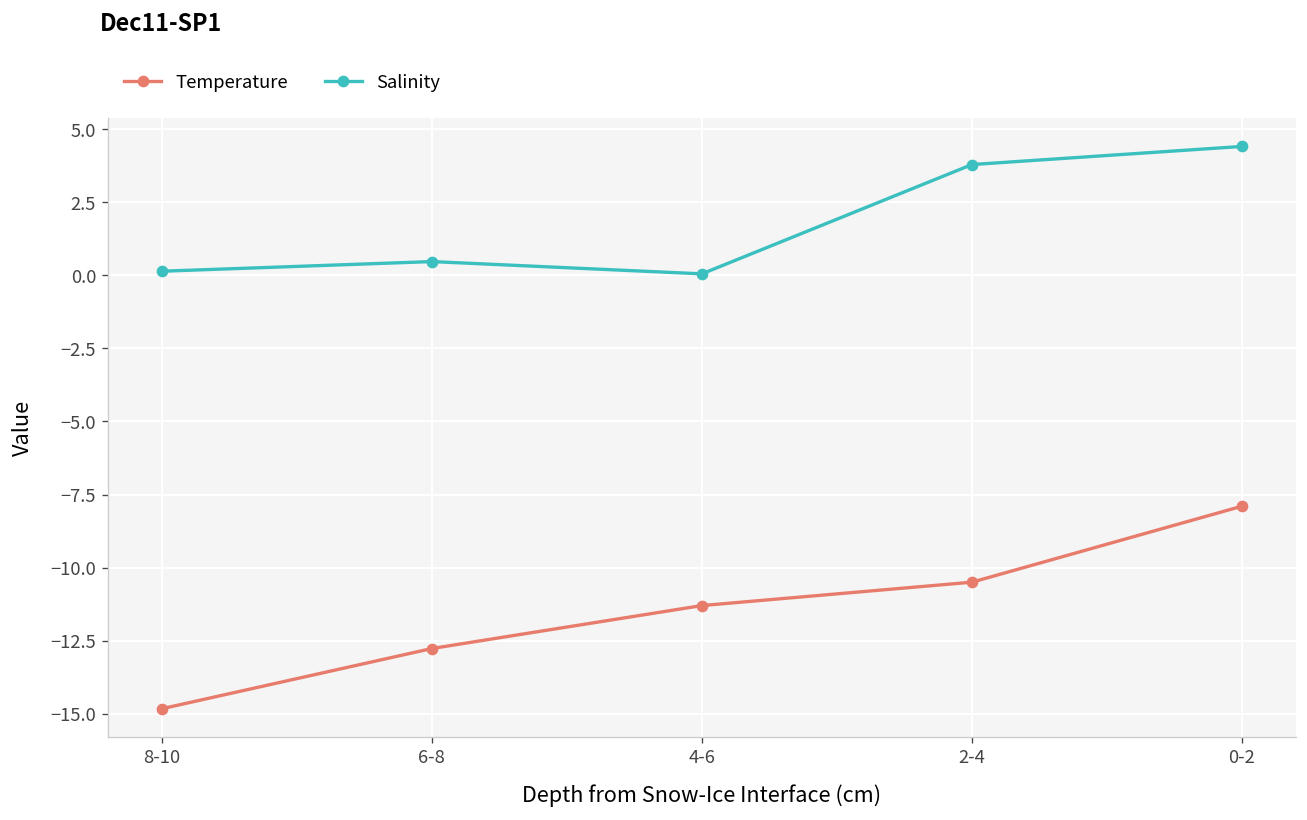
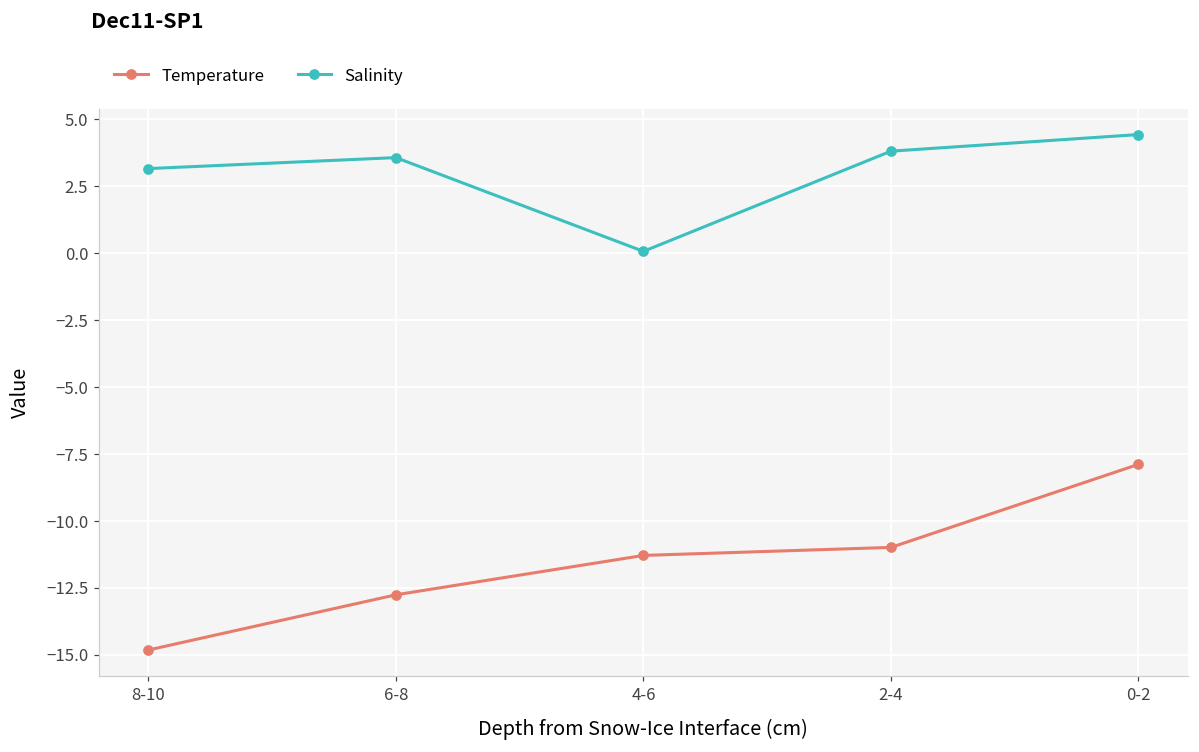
  {
    "Temperature": {
      "8-10": -14.8,
      "6-8": -12.8,
      "4-6": -11.3,
-     "2-4": -10.5,
+     "2-4": -11.0,
      "0-2": -7.9
    },
    "Salinity": {
-     "8-10": 0.1,
-     "6-8": 0.5,
+     "8-10": 3.1,
+     "6-8": 3.6,
      "4-6": 0.1,
      "2-4": 3.8,
      "0-2": 4.4
    }
  }
